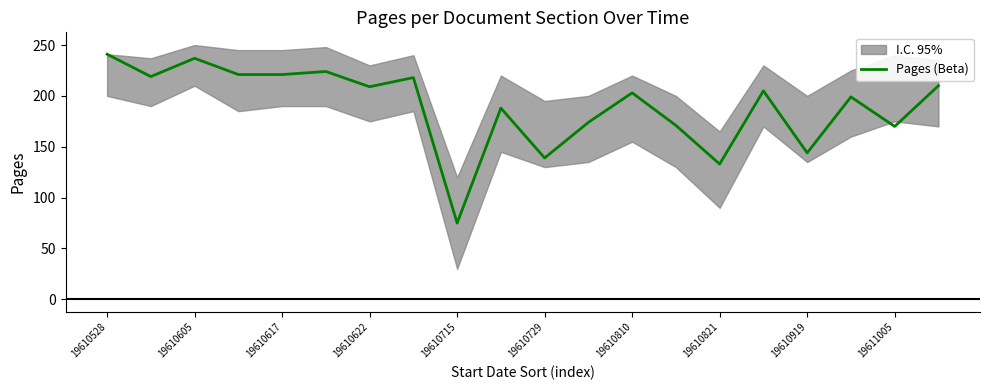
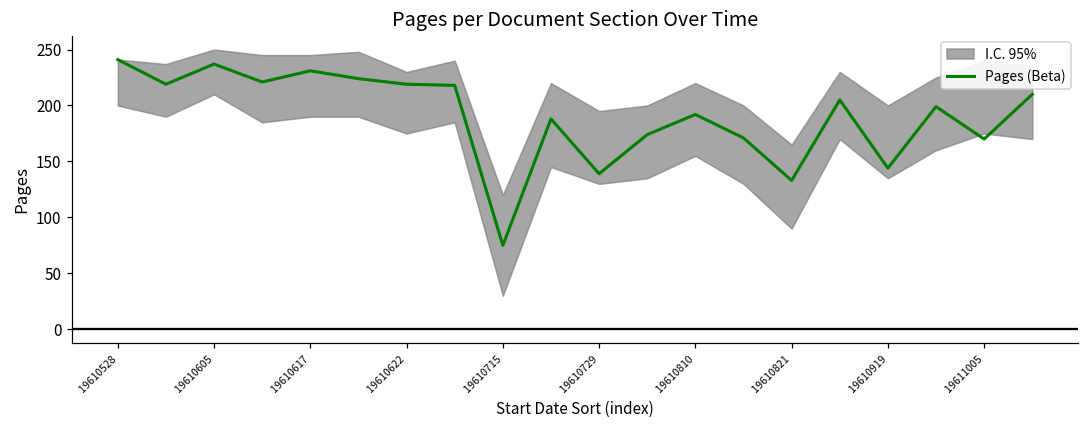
  {
    "Pages (Beta)": {
      "19610605": 237,
-     "19610617": 221,
-     "19610622": 209,
+     "19610617": 231,
+     "19610622": 219,
      "19610715": 75,
      "19610729": 139,
-     "19610810": 203,
+     "19610810": 192,
      "19610821": 133,
      "19610919": 144,
      "19611005": 170
    }
  }
